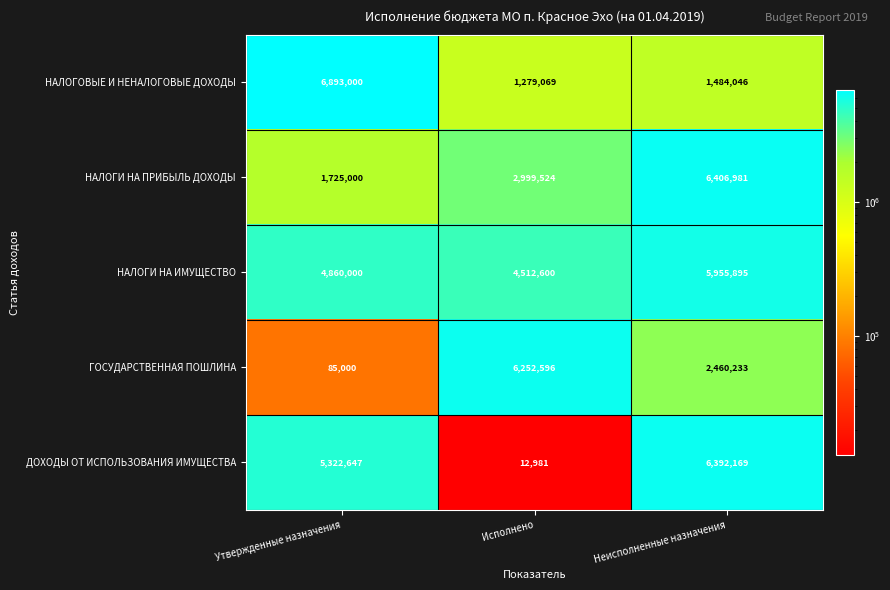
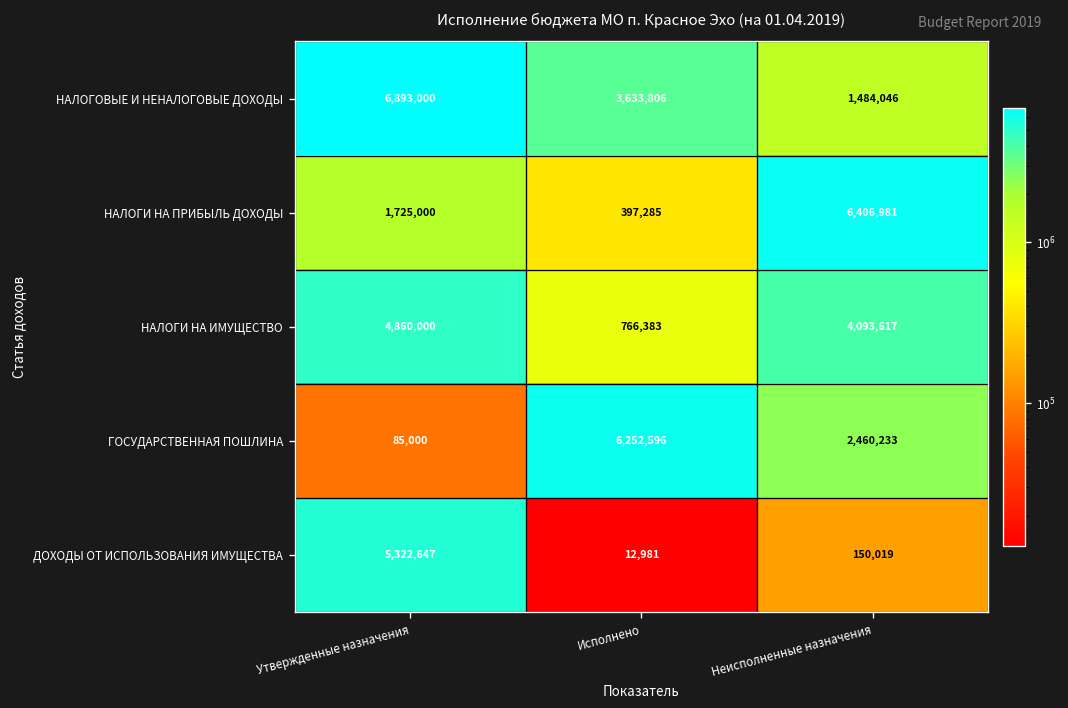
  {
    "НАЛОГОВЫЕ И НЕНАЛОГОВЫЕ ДОХОДЫ": {
      "Утвержденные назначения": "6,893,000",
-     "Исполнено": "1,279,069",
+     "Исполнено": "3,633,806",
      "Неисполненные назначения": "1,484,046"
    },
    "НАЛОГИ НА ПРИБЫЛЬ ДОХОДЫ": {
      "Утвержденные назначения": "1,725,000",
-     "Исполнено": "2,999,524",
+     "Исполнено": "397,285",
      "Неисполненные назначения": "6,406,981"
    },
    "НАЛОГИ НА ИМУЩЕСТВО": {
      "Утвержденные назначения": "4,860,000",
-     "Исполнено": "4,512,600",
-     "Неисполненные назначения": "5,955,895"
+     "Исполнено": "766,383",
+     "Неисполненные назначения": "4,093,617"
    },
    "ГОСУДАРСТВЕННАЯ ПОШЛИНА": {
      "Утвержденные назначения": "85,000",
      "Исполнено": "6,252,596",
      "Неисполненные назначения": "2,460,233"
    },
    "ДОХОДЫ ОТ ИСПОЛЬЗОВАНИЯ ИМУЩЕСТВА": {
      "Утвержденные назначения": "5,322,647",
      "Исполнено": "12,981",
-     "Неисполненные назначения": "6,392,169"
+     "Неисполненные назначения": "150,019"
    }
  }
